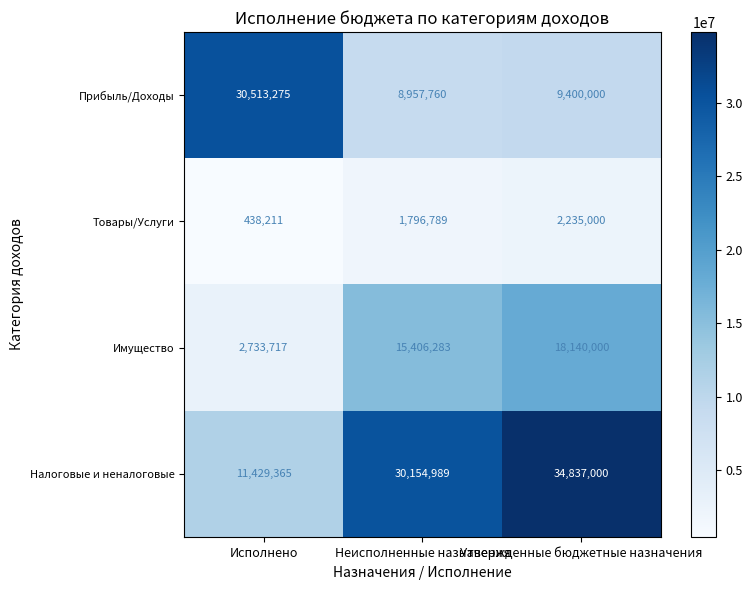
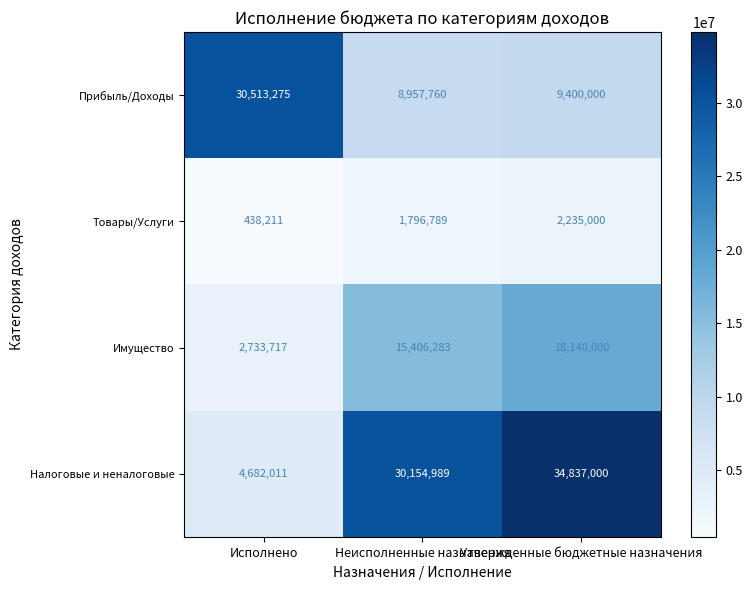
  {
    "Прибыль/Доходы": {
      "Исполнено": "30,513,275"
    },
    "Товары/Услуги": {
      "Исполнено": "438,211"
    },
    "Имущество": {
      "Исполнено": "2,733,717"
    },
    "Налоговые и неналоговые": {
-     "Исполнено": "11,429,365"
+     "Исполнено": "4,682,011"
    }
  }
